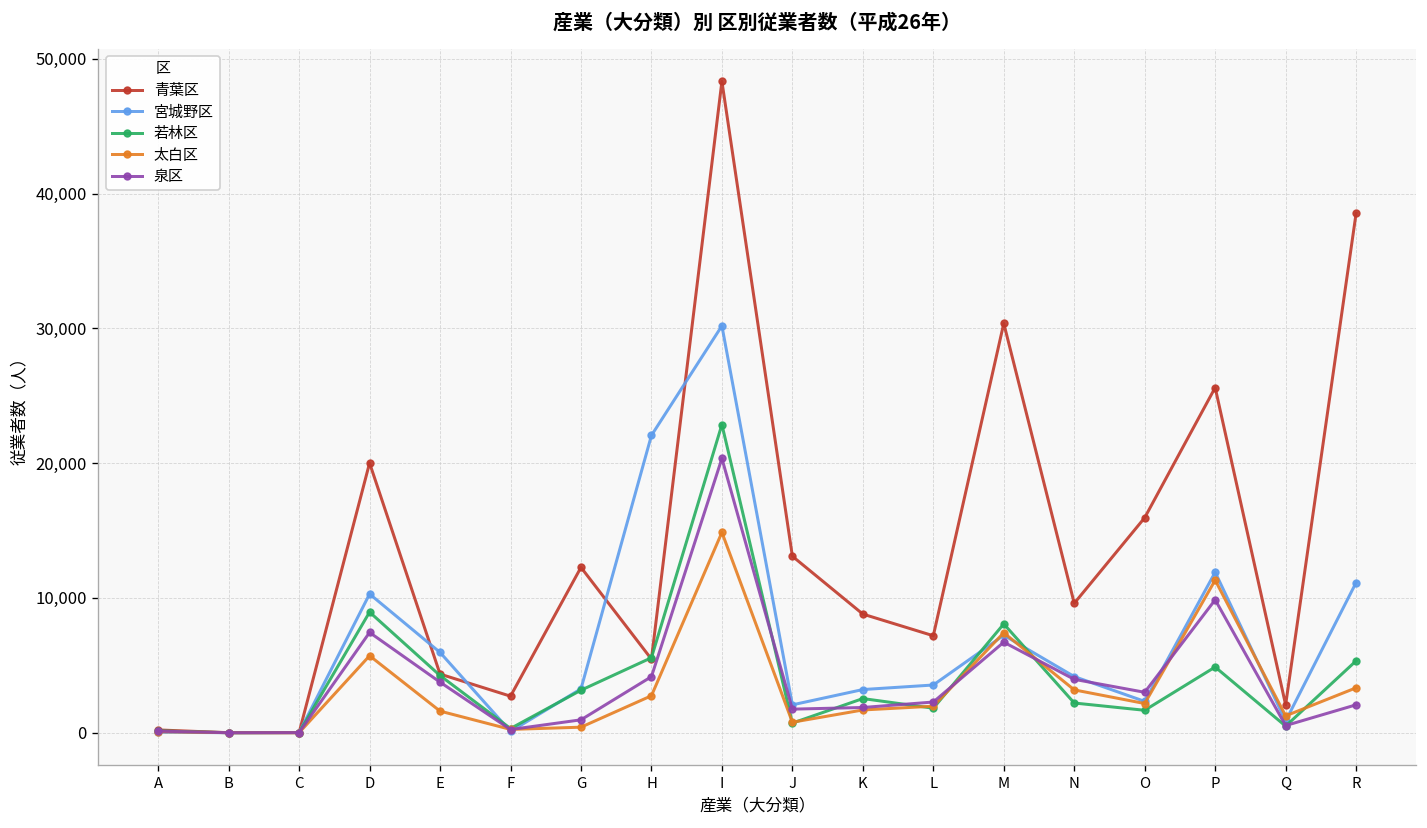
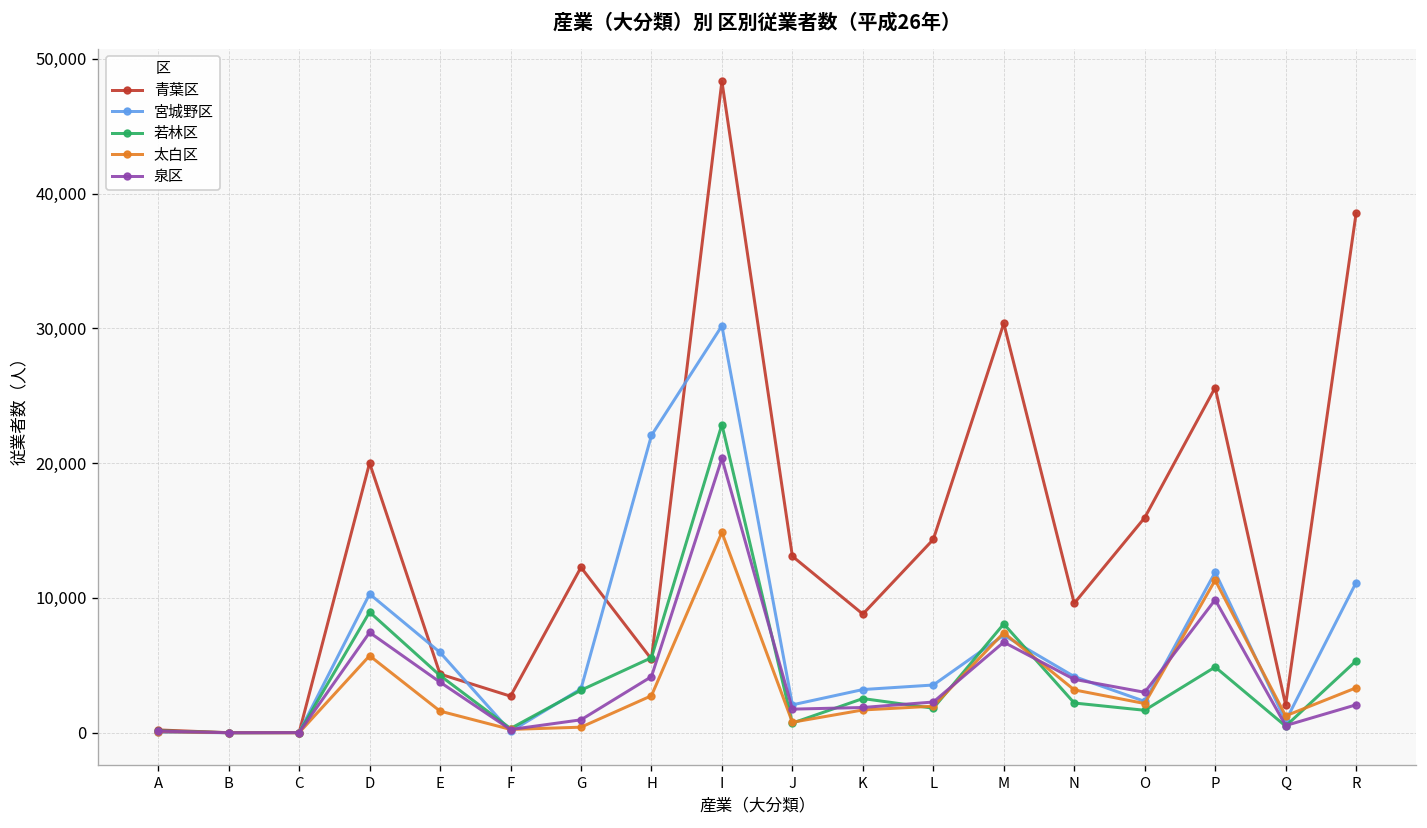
  {
    "青葉区": {
      "D": "20,000",
      "F": "2,700",
      "G": "12,300",
      "I": "48,300",
      "J": "13,100",
      "K": "8,800",
-     "L": "7,200",
+     "L": "14,300",
      "M": "30,400",
      "N": "9,600",
      "O": "16,000",
      "P": "25,600",
      "Q": "2,100",
      "R": "38,500"
    },
    "宮城野区": {
      "D": "10,300",
      "E": "6,000",
      "H": "22,100",
      "I": "30,200",
      "J": "2,100",
      "K": "3,200",
      "L": "3,500",
      "P": "11,900",
      "Q": "900",
      "R": "11,100"
    },
    "若林区": {
      "D": "9,000",
      "I": "22,900",
      "K": "2,500",
      "M": "8,100",
      "N": "2,200",
      "O": "1,700",
      "P": "4,900",
      "R": "5,300"
    },
    "太白区": {
      "D": "5,700",
      "E": "1,600",
      "G": "400",
      "H": "2,700",
      "I": "14,900",
      "N": "3,200",
      "P": "11,300",
      "Q": "1,200",
      "R": "3,300"
    },
    "泉区": {
      "D": "7,400",
      "E": "3,800",
      "G": "1,000",
      "H": "4,200",
      "I": "20,400",
      "J": "1,700",
      "L": "2,300",
      "M": "6,700",
      "O": "3,000",
      "P": "9,900",
      "R": "2,100"
    }
  }
